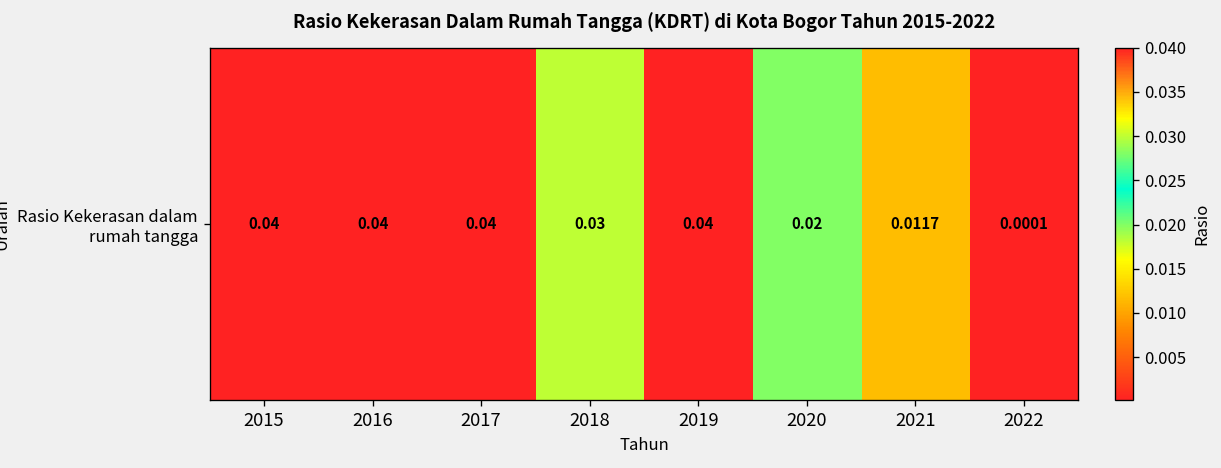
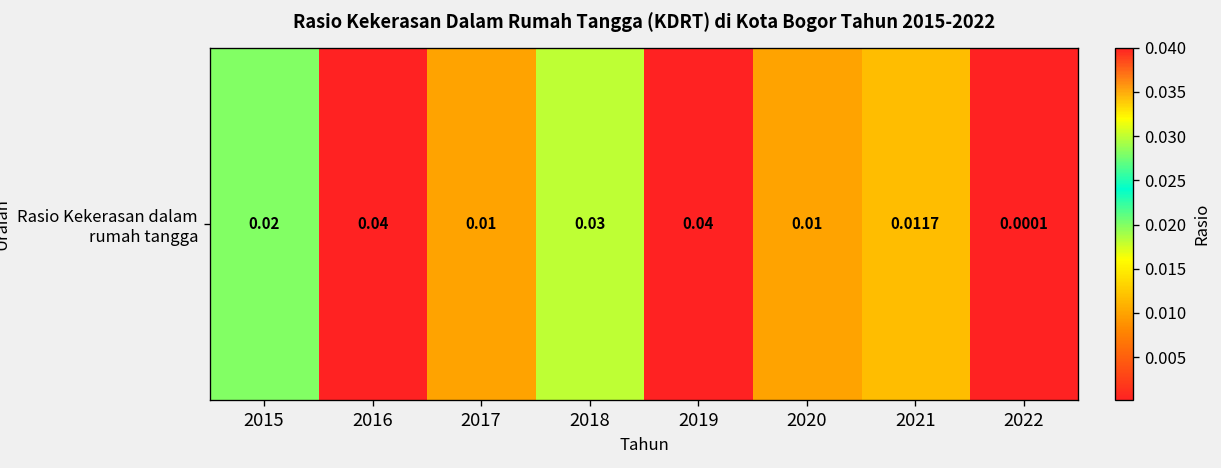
  {
    "Rasio Kekerasan dalam rumah tangga": {
-     "2015": 0.04,
+     "2015": 0.02,
      "2016": 0.04,
-     "2017": 0.04,
+     "2017": 0.01,
      "2018": 0.03,
      "2019": 0.04,
-     "2020": 0.02,
+     "2020": 0.01,
      "2021": 0.0117,
      "2022": 0.0001
    }
  }
